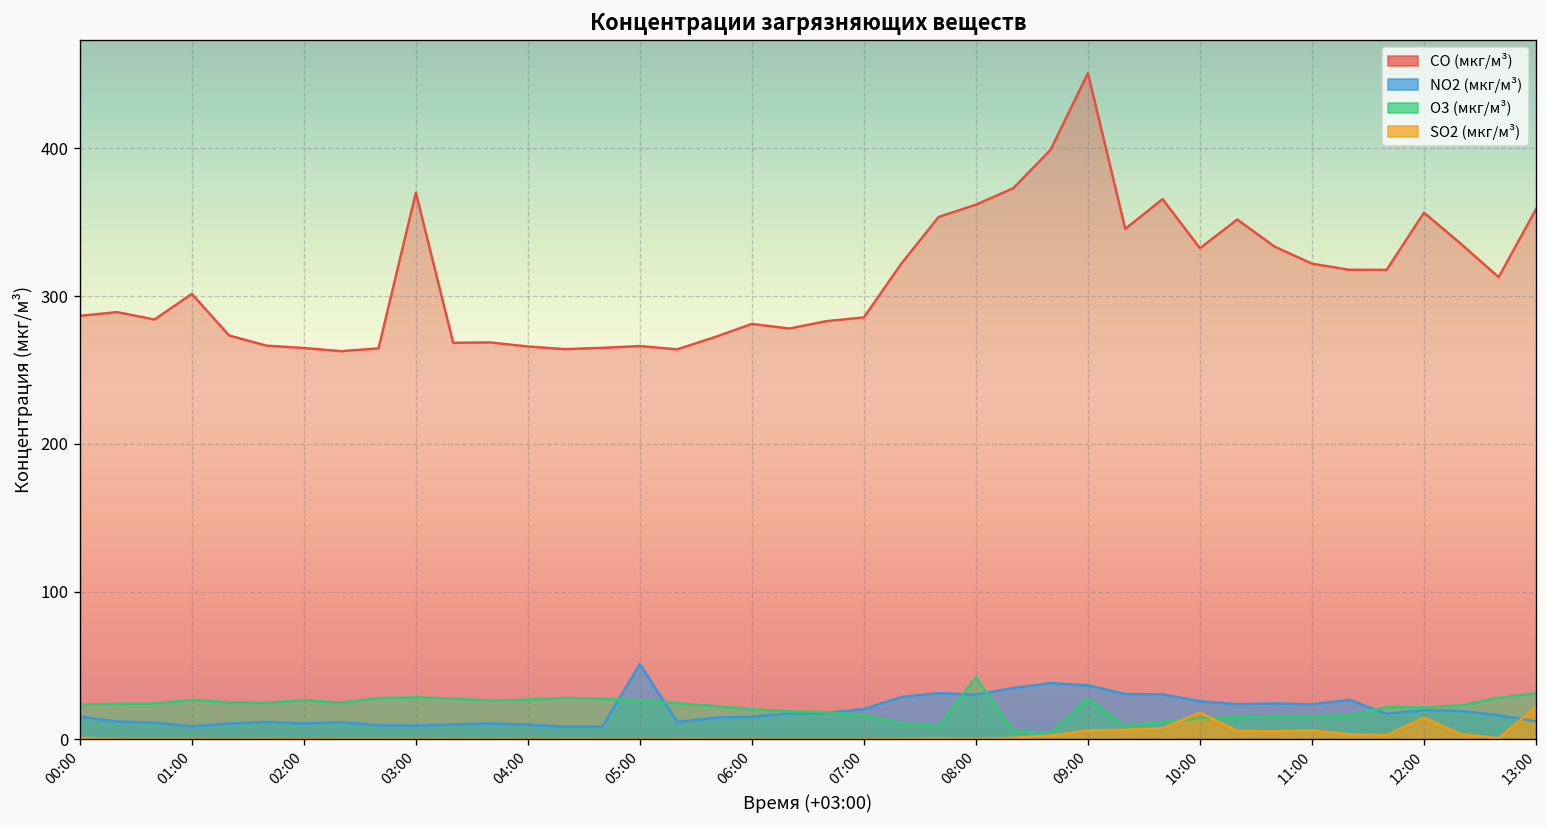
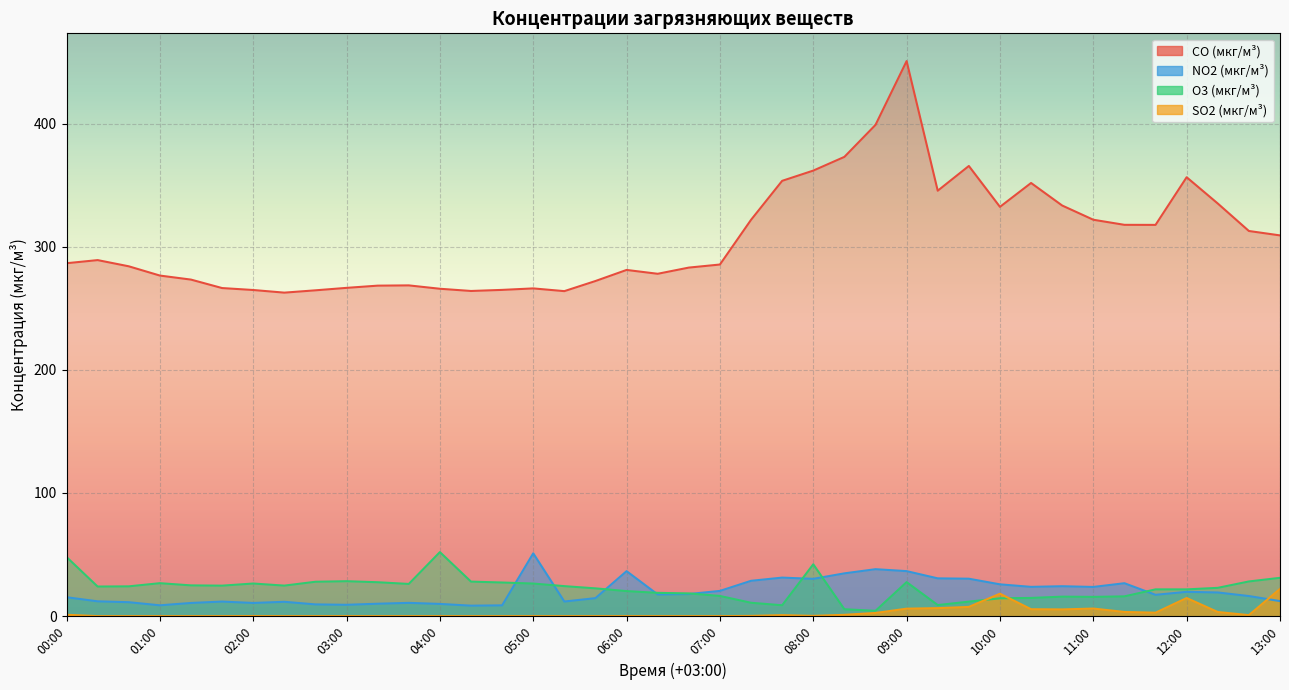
  {
    "CO (мкг/м³)": {
      "00:00": 287,
-     "01:00": 301,
+     "01:00": 277,
      "02:00": 265,
-     "03:00": 370,
+     "03:00": 267,
      "04:00": 266,
      "05:00": 266,
      "06:00": 281,
      "07:00": 286,
      "08:00": 362,
      "09:00": 451,
      "10:00": 332,
      "11:00": 322,
      "12:00": 356,
-     "13:00": 359
+     "13:00": 309
    },
    "NO2 (мкг/м³)": {
      "00:00": 15,
      "01:00": 9,
      "02:00": 11,
      "03:00": 9,
      "04:00": 10,
      "05:00": 51,
-     "06:00": 15,
+     "06:00": 37,
      "07:00": 20,
      "08:00": 30,
      "09:00": 37,
      "10:00": 26,
      "11:00": 24,
      "13:00": 12
    },
    "O3 (мкг/м³)": {
-     "00:00": 24,
+     "00:00": 48,
      "01:00": 27,
      "02:00": 26,
      "03:00": 28,
-     "04:00": 27,
+     "04:00": 52,
      "05:00": 26,
      "06:00": 20,
      "07:00": 16,
      "08:00": 42,
      "09:00": 28,
      "10:00": 14,
      "11:00": 16,
      "13:00": 31
    },
    "SO2 (мкг/м³)": {
      "00:00": 1,
      "01:00": 0,
      "02:00": 0,
      "03:00": 0,
      "04:00": 0,
      "05:00": 0,
      "06:00": 0,
      "07:00": 0,
      "08:00": 0,
      "09:00": 6,
      "10:00": 18,
      "11:00": 6,
      "12:00": 15,
      "13:00": 22
    }
  }
